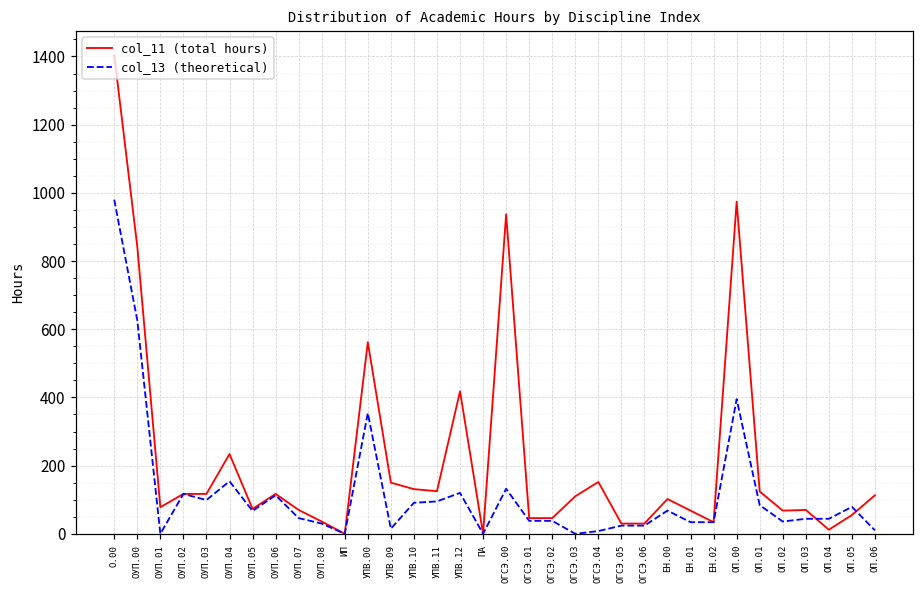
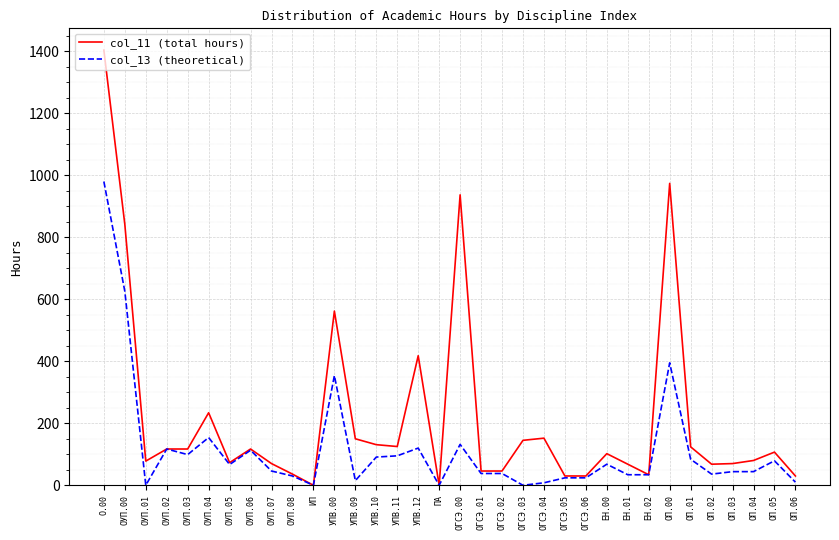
  {
    "col_11 (total hours)": {
      "ОУП.00": 840,
      "ОУП.01": 80,
      "ОУП.03": 120,
      "ОУП.04": 230,
      "ОУП.07": 70,
      "УПВ.00": 560,
      "УПВ.09": 150,
      "УПВ.10": 130,
      "УПВ.11": 130,
      "УПВ.12": 420,
      "ОГСЭ.00": 940,
-     "ОГСЭ.03": 110,
+     "ОГСЭ.03": 150,
      "ОГСЭ.04": 150,
      "ЕН.00": 100,
      "ЕН.01": 70,
      "ОП.00": 970,
      "ОП.01": 120,
      "ОП.02": 70,
      "ОП.03": 70,
-     "ОП.04": 10,
-     "ОП.05": 60,
-     "ОП.06": 110
+     "ОП.04": 80,
+     "ОП.05": 110,
+     "ОП.06": 30
    },
    "col_13 (theoretical)": {
      "О.00": 980,
      "ОУП.00": 630,
      "ОУП.01": 0,
      "ОУП.03": 100,
      "ОУП.04": 150,
      "ОУП.07": 50,
      "УПВ.00": 350,
      "УПВ.09": 20,
      "УПВ.10": 90,
      "УПВ.11": 100,
      "УПВ.12": 120,
      "ОГСЭ.00": 130,
      "ОГСЭ.03": 0,
      "ОГСЭ.04": 10,
      "ЕН.00": 70,
      "ЕН.01": 30,
      "ОП.00": 400,
      "ОП.01": 80,
      "ОП.02": 40,
      "ОП.03": 40,
      "ОП.04": 40,
      "ОП.05": 80,
      "ОП.06": 10
    }
  }
